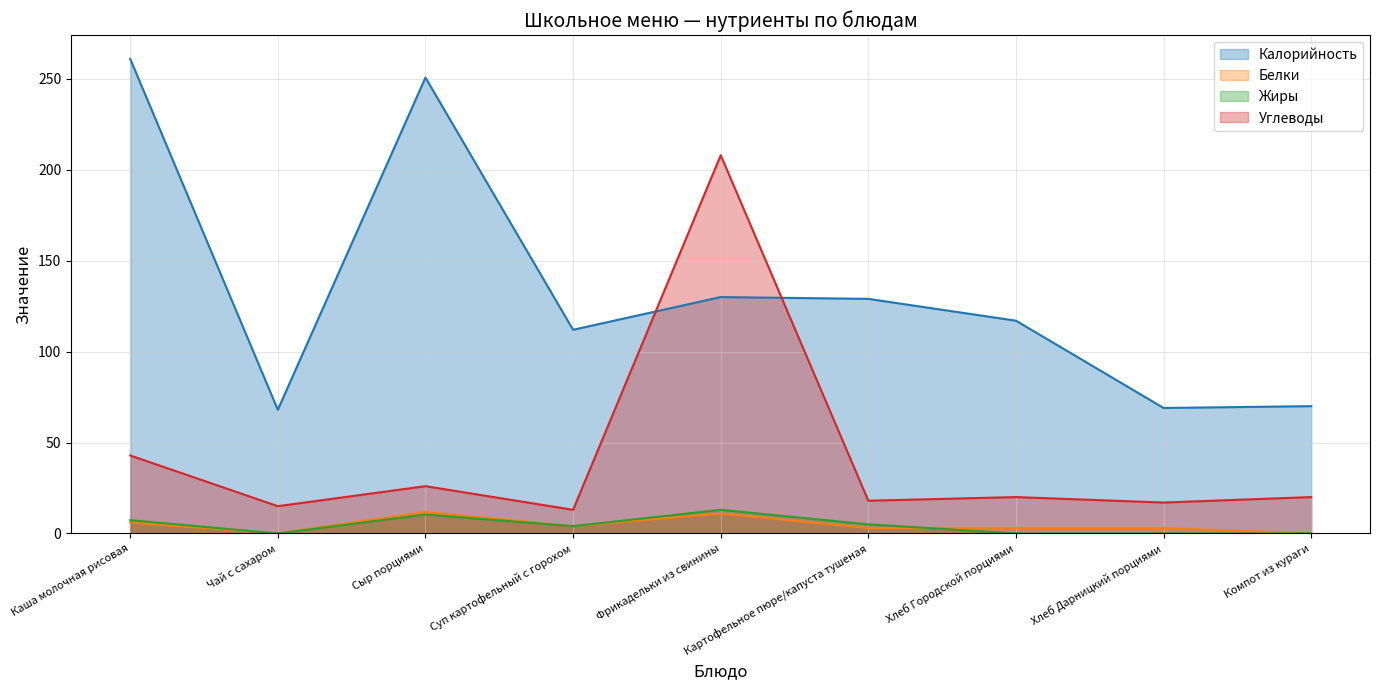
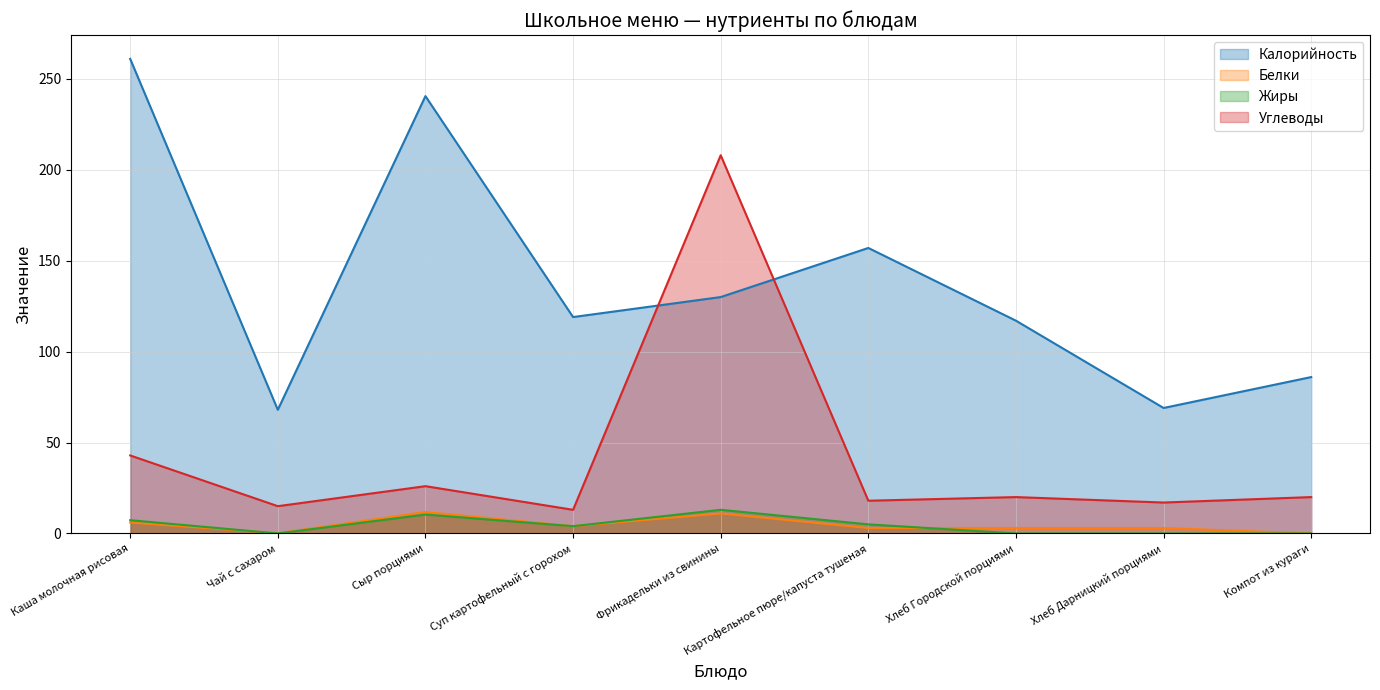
  {
    "Калорийность": {
      "Каша молочная рисовая": 261,
      "Чай с сахаром": 68,
-     "Сыр порциями": 251,
-     "Суп картофельный с горохом": 112,
+     "Сыр порциями": 241,
+     "Суп картофельный с горохом": 119,
      "Фрикадельки из свинины": 130,
-     "Картофельное пюре/капуста тушеная": 129,
+     "Картофельное пюре/капуста тушеная": 157,
      "Хлеб Городской порциями": 117,
      "Хлеб Дарницкий порциями": 69,
-     "Компот из кураги": 70
+     "Компот из кураги": 86
    },
    "Жиры": {
      "Фрикадельки из свинины": 13,
      "Картофельное пюре/капуста тушеная": 5,
      "Хлеб Городской порциями": 0,
      "Хлеб Дарницкий порциями": 0
    }
  }
